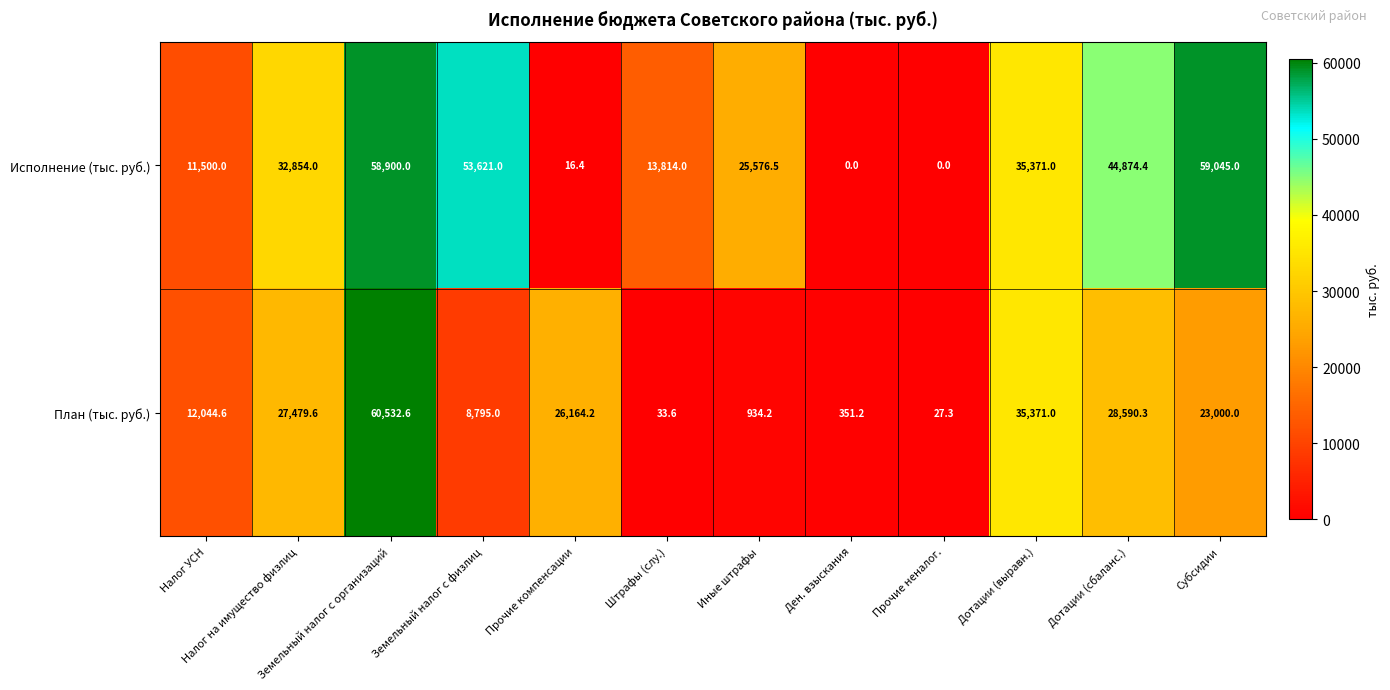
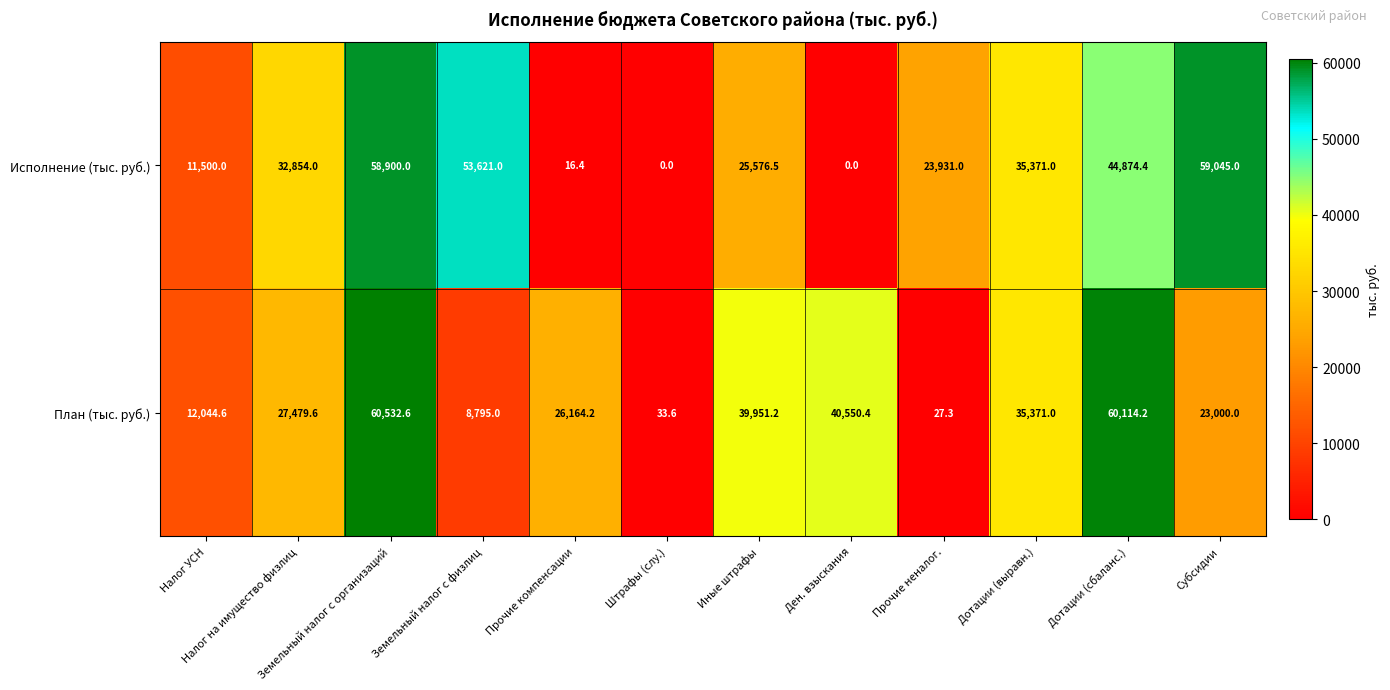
  {
    "Исполнение (тыс. руб.)": {
      "Налог УСН": "11,500.0",
      "Налог на имущество физлиц": "32,854.0",
      "Земельный налог с организаций": "58,900.0",
      "Земельный налог с физлиц": "53,621.0",
      "Прочие компенсации": "16.4",
-     "Штрафы (слу.)": "13,814.0",
+     "Штрафы (слу.)": "0.0",
      "Иные штрафы": "25,576.5",
      "Ден. взыскания": "0.0",
-     "Прочие неналог.": "0.0",
+     "Прочие неналог.": "23,931.0",
      "Дотации (выравн.)": "35,371.0",
      "Дотации (сбаланс.)": "44,874.4",
      "Субсидии": "59,045.0"
    },
    "План (тыс. руб.)": {
      "Налог УСН": "12,044.6",
      "Налог на имущество физлиц": "27,479.6",
      "Земельный налог с организаций": "60,532.6",
      "Земельный налог с физлиц": "8,795.0",
      "Прочие компенсации": "26,164.2",
      "Штрафы (слу.)": "33.6",
-     "Иные штрафы": "934.2",
-     "Ден. взыскания": "351.2",
+     "Иные штрафы": "39,951.2",
+     "Ден. взыскания": "40,550.4",
      "Прочие неналог.": "27.3",
      "Дотации (выравн.)": "35,371.0",
-     "Дотации (сбаланс.)": "28,590.3",
+     "Дотации (сбаланс.)": "60,114.2",
      "Субсидии": "23,000.0"
    }
  }
